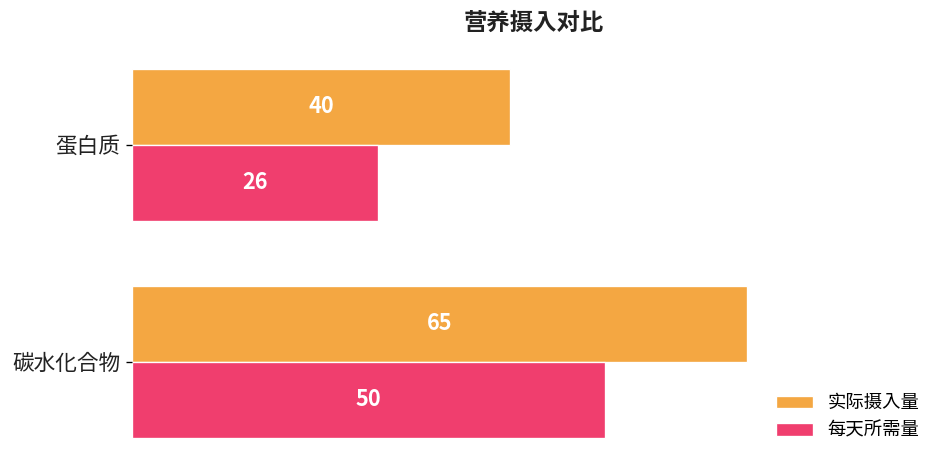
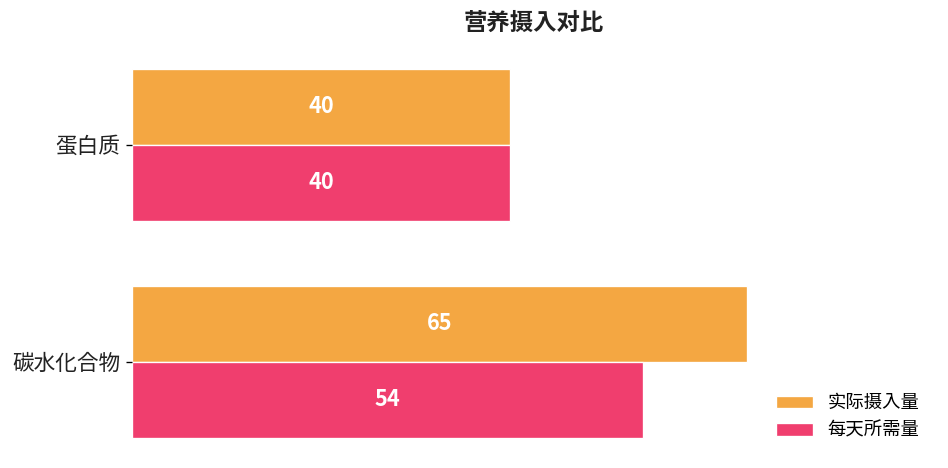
  {
    "实际摄入量": {
      "蛋白质": 40,
      "碳水化合物": 65
    },
    "每天所需量": {
-     "蛋白质": 26,
-     "碳水化合物": 50
+     "蛋白质": 40,
+     "碳水化合物": 54
    }
  }
